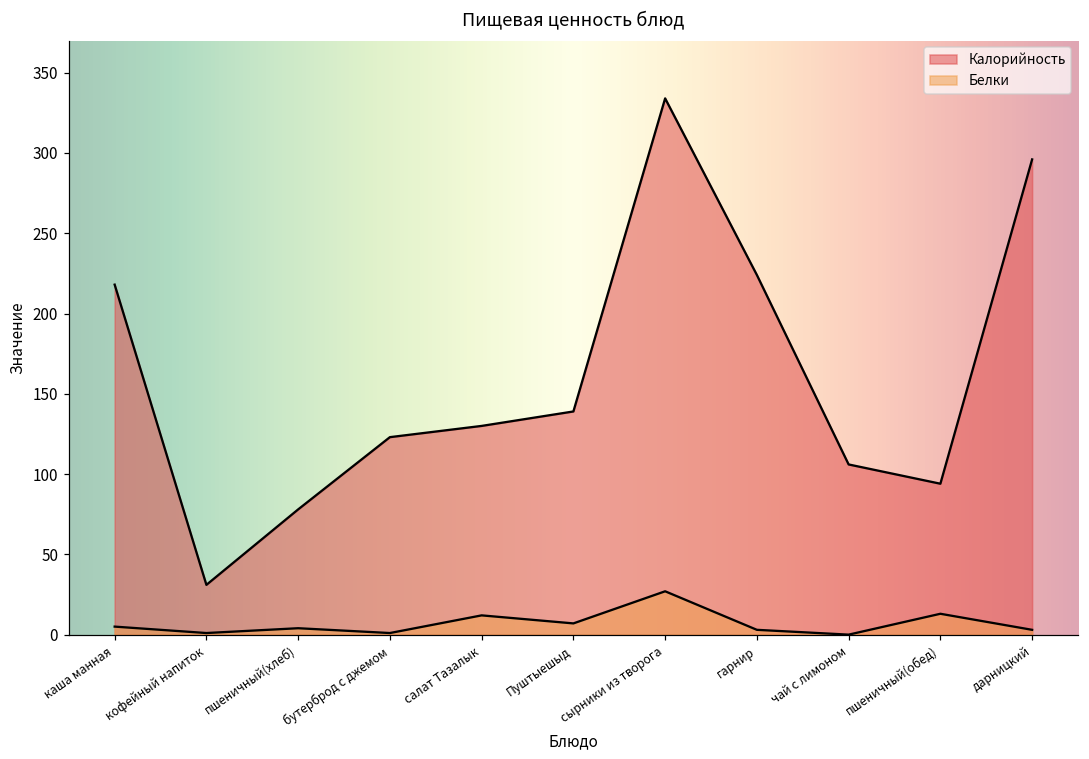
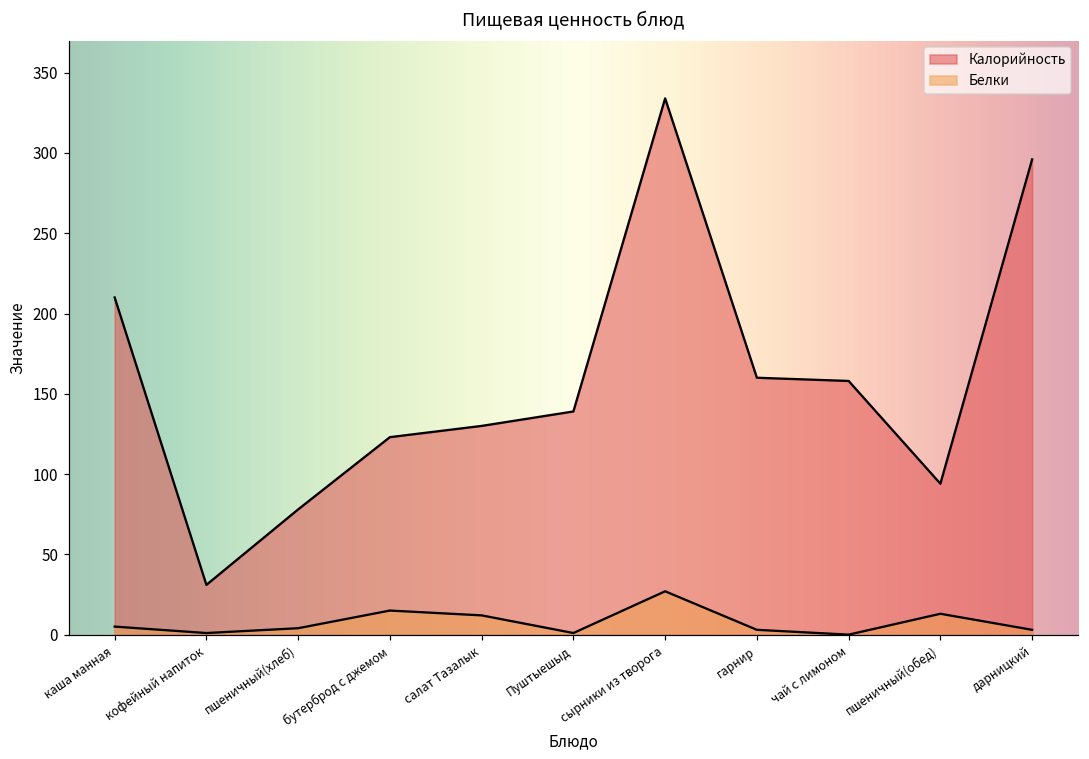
  {
    "Калорийность": {
-     "каша манная": 218,
+     "каша манная": 210,
      "кофейный напиток": 31,
      "пшеничный(хлеб)": 78,
      "бутерброд с джемом": 123,
      "салат Тазалык": 130,
      "Пуштыешыд": 139,
      "сырники из творога": 334,
-     "гарнир": 224,
-     "чай с лимоном": 106,
+     "гарнир": 160,
+     "чай с лимоном": 158,
      "пшеничный(обед)": 94,
      "дарницкий": 296
    },
    "Белки": {
      "каша манная": 5,
      "кофейный напиток": 1,
      "пшеничный(хлеб)": 4,
-     "бутерброд с джемом": 1,
+     "бутерброд с джемом": 15,
      "салат Тазалык": 12,
-     "Пуштыешыд": 7,
+     "Пуштыешыд": 1,
      "сырники из творога": 27,
      "гарнир": 3,
      "чай с лимоном": 0,
      "пшеничный(обед)": 13,
      "дарницкий": 3
    }
  }
